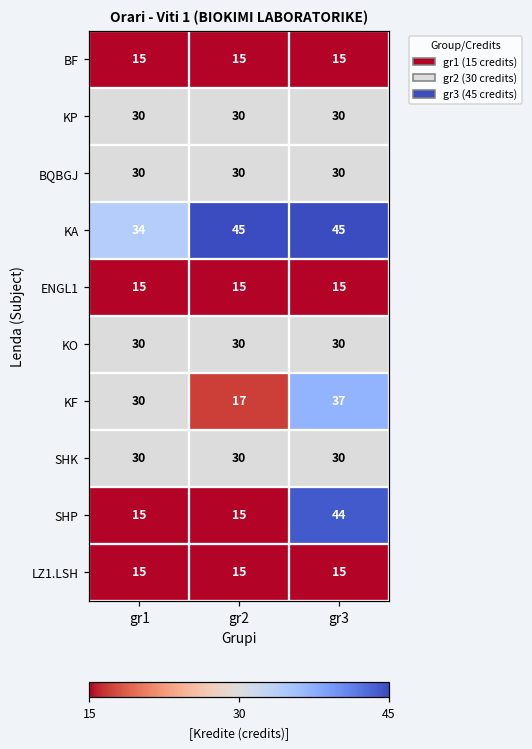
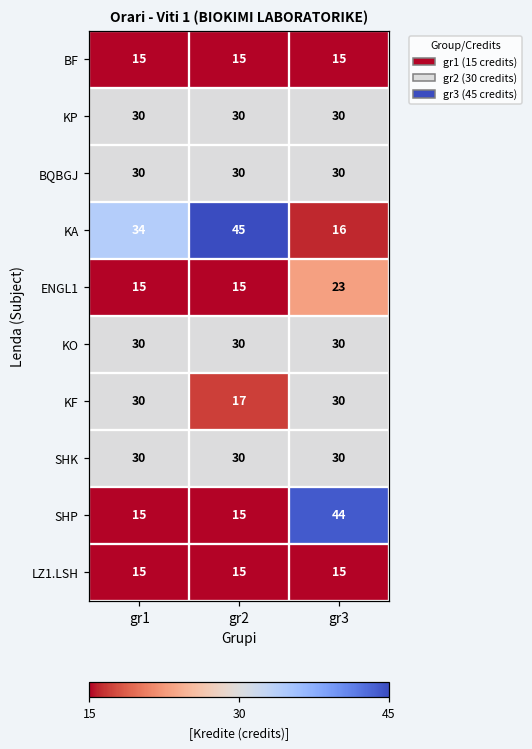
  {
    "BF": {
      "gr1": 15,
      "gr2": 15,
      "gr3": 15
    },
    "KP": {
      "gr1": 30,
      "gr2": 30,
      "gr3": 30
    },
    "BQBGJ": {
      "gr1": 30,
      "gr2": 30,
      "gr3": 30
    },
    "KA": {
      "gr1": 34,
      "gr2": 45,
-     "gr3": 45
+     "gr3": 16
    },
    "ENGL1": {
      "gr1": 15,
      "gr2": 15,
-     "gr3": 15
+     "gr3": 23
    },
    "KO": {
      "gr1": 30,
      "gr2": 30,
      "gr3": 30
    },
    "KF": {
      "gr1": 30,
      "gr2": 17,
-     "gr3": 37
+     "gr3": 30
    },
    "SHK": {
      "gr1": 30,
      "gr2": 30,
      "gr3": 30
    },
    "SHP": {
      "gr1": 15,
      "gr2": 15,
      "gr3": 44
    },
    "LZ1.LSH": {
      "gr1": 15,
      "gr2": 15,
      "gr3": 15
    }
  }
